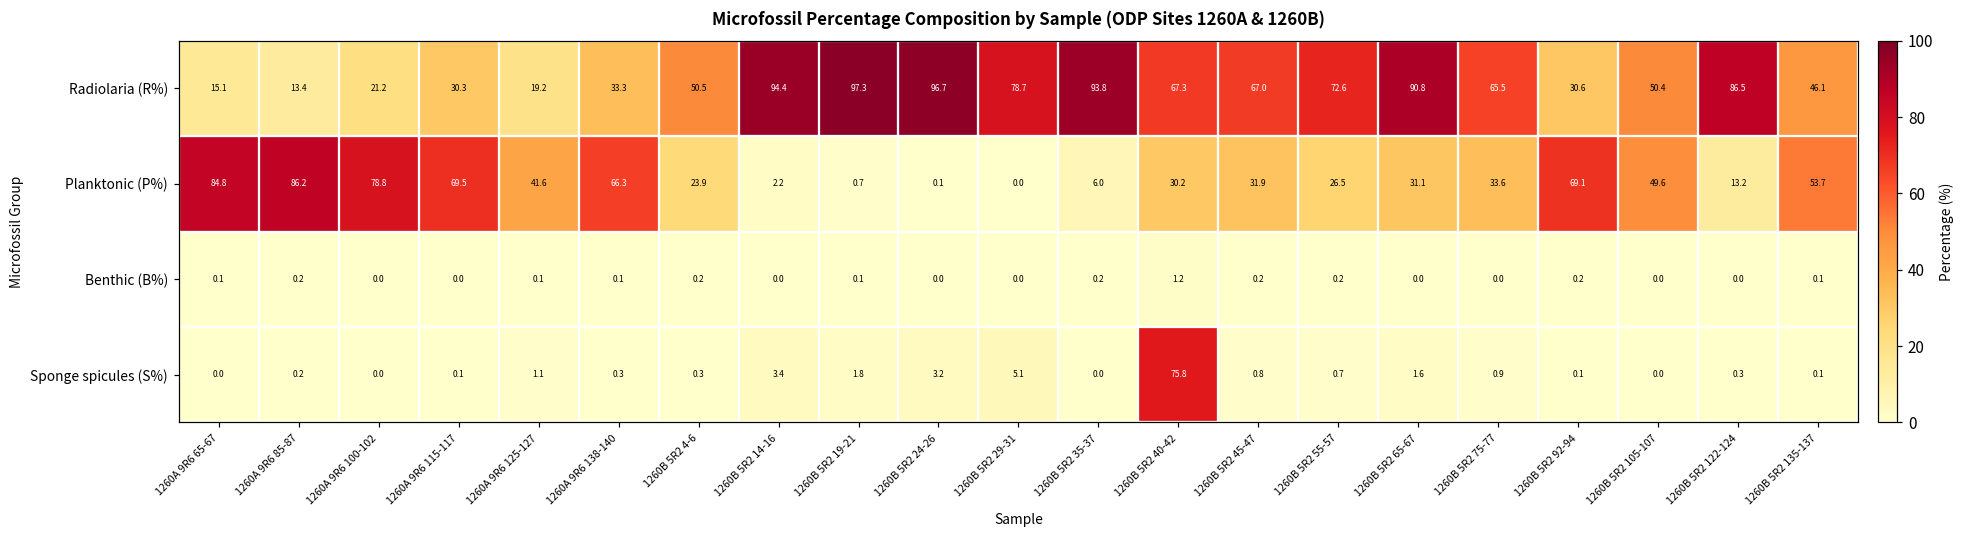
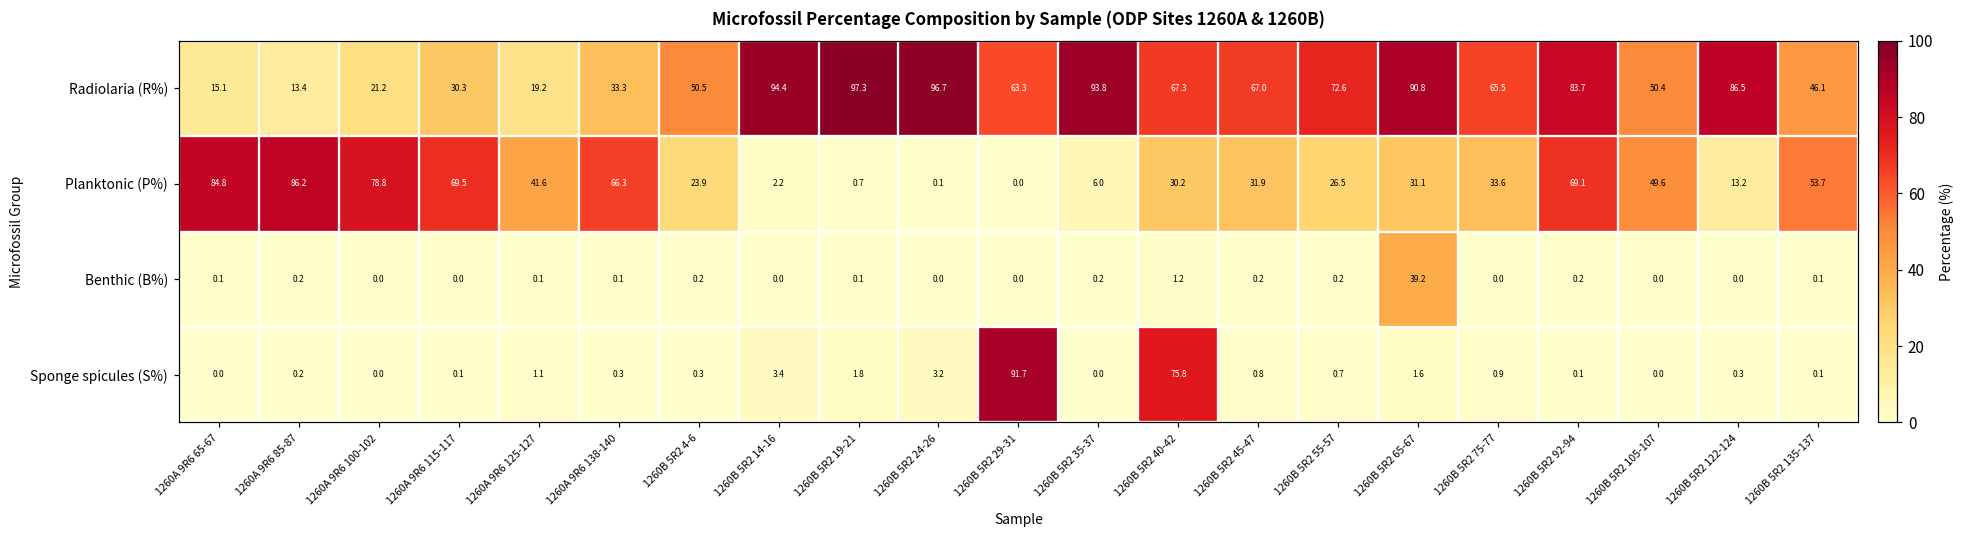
  {
    "Radiolaria (R%)": {
      "1260A 9R6 65-67": 15.1,
      "1260A 9R6 85-87": 13.4,
      "1260A 9R6 100-102": 21.2,
      "1260A 9R6 115-117": 30.3,
      "1260A 9R6 125-127": 19.2,
      "1260A 9R6 138-140": 33.3,
      "1260B 5R2 4-6": 50.5,
      "1260B 5R2 14-16": 94.4,
      "1260B 5R2 19-21": 97.3,
      "1260B 5R2 24-26": 96.7,
-     "1260B 5R2 29-31": 78.7,
+     "1260B 5R2 29-31": 63.3,
      "1260B 5R2 35-37": 93.8,
      "1260B 5R2 40-42": 67.3,
      "1260B 5R2 45-47": 67.0,
      "1260B 5R2 55-57": 72.6,
      "1260B 5R2 65-67": 90.8,
      "1260B 5R2 75-77": 65.5,
-     "1260B 5R2 92-94": 30.6,
+     "1260B 5R2 92-94": 83.7,
      "1260B 5R2 105-107": 50.4,
      "1260B 5R2 122-124": 86.5,
      "1260B 5R2 135-137": 46.1
    },
    "Planktonic (P%)": {
      "1260A 9R6 65-67": 84.8,
      "1260A 9R6 85-87": 86.2,
      "1260A 9R6 100-102": 78.8,
      "1260A 9R6 115-117": 69.5,
      "1260A 9R6 125-127": 41.6,
      "1260A 9R6 138-140": 66.3,
      "1260B 5R2 4-6": 23.9,
      "1260B 5R2 14-16": 2.2,
      "1260B 5R2 19-21": 0.7,
      "1260B 5R2 24-26": 0.1,
      "1260B 5R2 29-31": 0.0,
      "1260B 5R2 35-37": 6.0,
      "1260B 5R2 40-42": 30.2,
      "1260B 5R2 45-47": 31.9,
      "1260B 5R2 55-57": 26.5,
      "1260B 5R2 65-67": 31.1,
      "1260B 5R2 75-77": 33.6,
      "1260B 5R2 92-94": 69.1,
      "1260B 5R2 105-107": 49.6,
      "1260B 5R2 122-124": 13.2,
      "1260B 5R2 135-137": 53.7
    },
    "Benthic (B%)": {
      "1260A 9R6 65-67": 0.1,
      "1260A 9R6 85-87": 0.2,
      "1260A 9R6 100-102": 0.0,
      "1260A 9R6 115-117": 0.0,
      "1260A 9R6 125-127": 0.1,
      "1260A 9R6 138-140": 0.1,
      "1260B 5R2 4-6": 0.2,
      "1260B 5R2 14-16": 0.0,
      "1260B 5R2 19-21": 0.1,
      "1260B 5R2 24-26": 0.0,
      "1260B 5R2 29-31": 0.0,
      "1260B 5R2 35-37": 0.2,
      "1260B 5R2 40-42": 1.2,
      "1260B 5R2 45-47": 0.2,
      "1260B 5R2 55-57": 0.2,
-     "1260B 5R2 65-67": 0.0,
+     "1260B 5R2 65-67": 39.2,
      "1260B 5R2 75-77": 0.0,
      "1260B 5R2 92-94": 0.2,
      "1260B 5R2 105-107": 0.0,
      "1260B 5R2 122-124": 0.0,
      "1260B 5R2 135-137": 0.1
    },
    "Sponge spicules (S%)": {
      "1260A 9R6 65-67": 0.0,
      "1260A 9R6 85-87": 0.2,
      "1260A 9R6 100-102": 0.0,
      "1260A 9R6 115-117": 0.1,
      "1260A 9R6 125-127": 1.1,
      "1260A 9R6 138-140": 0.3,
      "1260B 5R2 4-6": 0.3,
      "1260B 5R2 14-16": 3.4,
      "1260B 5R2 19-21": 1.8,
      "1260B 5R2 24-26": 3.2,
-     "1260B 5R2 29-31": 5.1,
+     "1260B 5R2 29-31": 91.7,
      "1260B 5R2 35-37": 0.0,
      "1260B 5R2 40-42": 75.8,
      "1260B 5R2 45-47": 0.8,
      "1260B 5R2 55-57": 0.7,
      "1260B 5R2 65-67": 1.6,
      "1260B 5R2 75-77": 0.9,
      "1260B 5R2 92-94": 0.1,
      "1260B 5R2 105-107": 0.0,
      "1260B 5R2 122-124": 0.3,
      "1260B 5R2 135-137": 0.1
    }
  }
